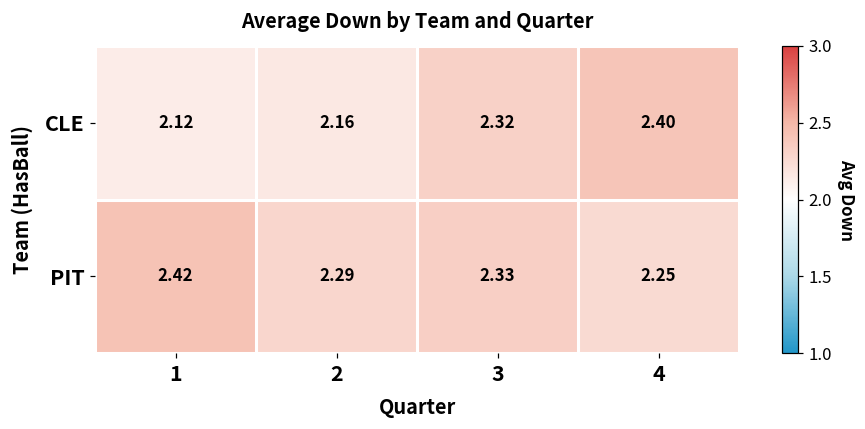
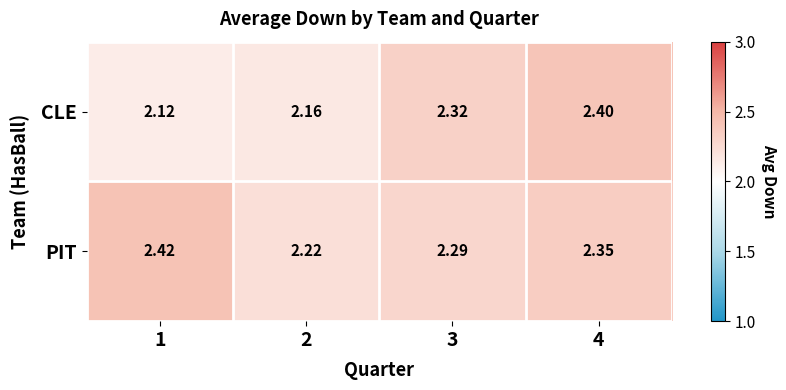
  {
    "CLE": {
      "1": 2.12,
      "2": 2.16,
      "3": 2.32,
      "4": 2.40
    },
    "PIT": {
      "1": 2.42,
-     "2": 2.29,
-     "3": 2.33,
-     "4": 2.25
+     "2": 2.22,
+     "3": 2.29,
+     "4": 2.35
    }
  }
